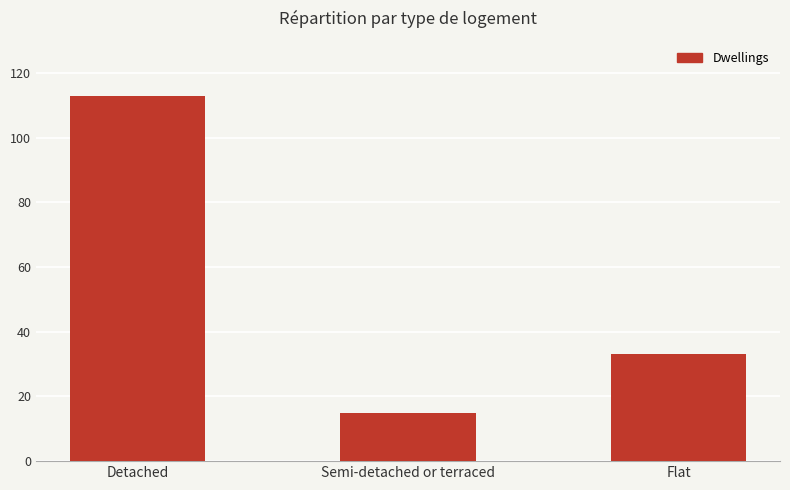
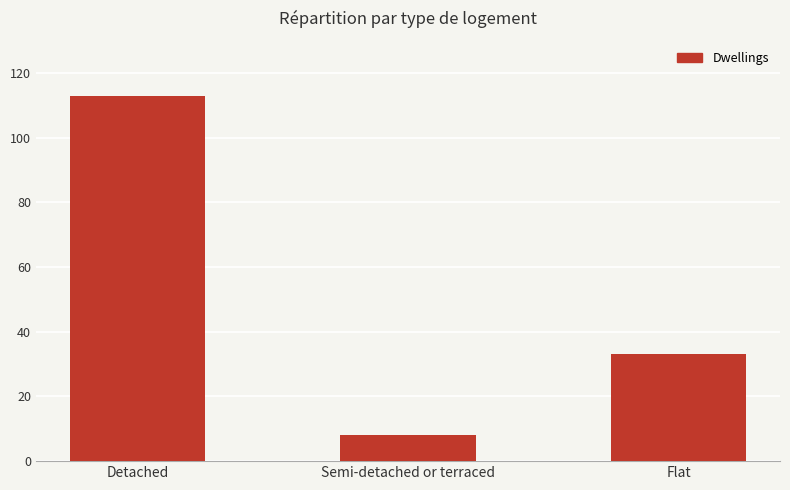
  {
    "Detached": 113,
-   "Semi-detached or terraced": 15,
+   "Semi-detached or terraced": 8,
    "Flat": 33
  }
